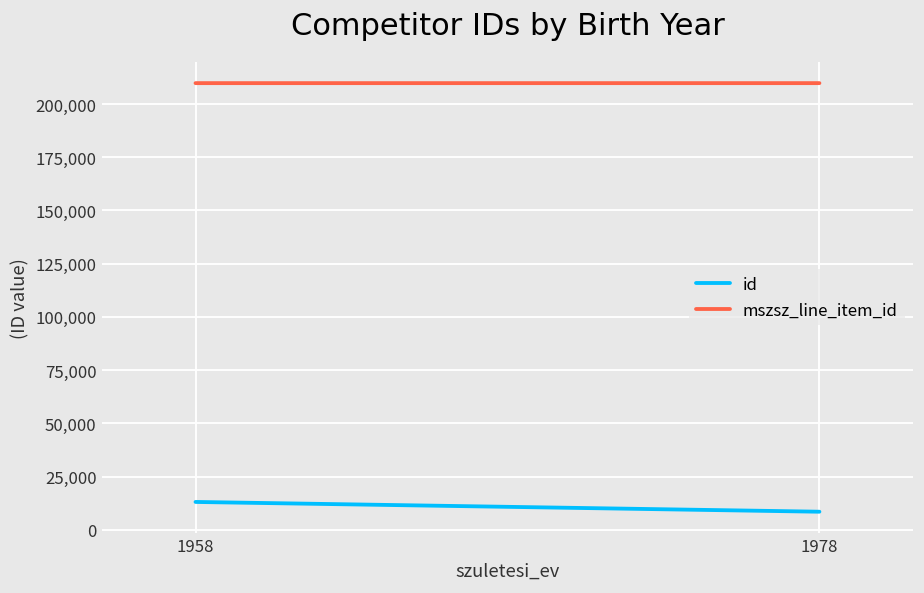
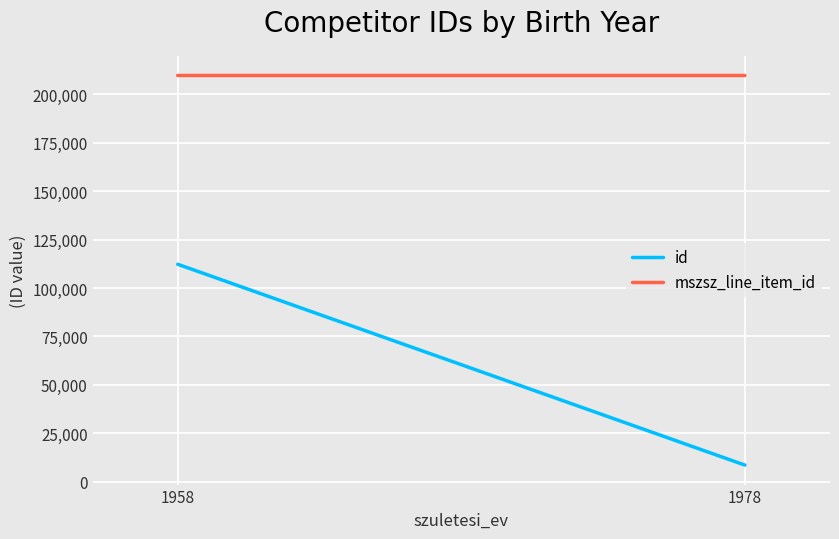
  {
    "id": {
-     "1958": "13,000",
+     "1958": "112,000",
      "1978": "9,000"
    },
    "mszsz_line_item_id": {
      "1958": "210,000",
      "1978": "210,000"
    }
  }
